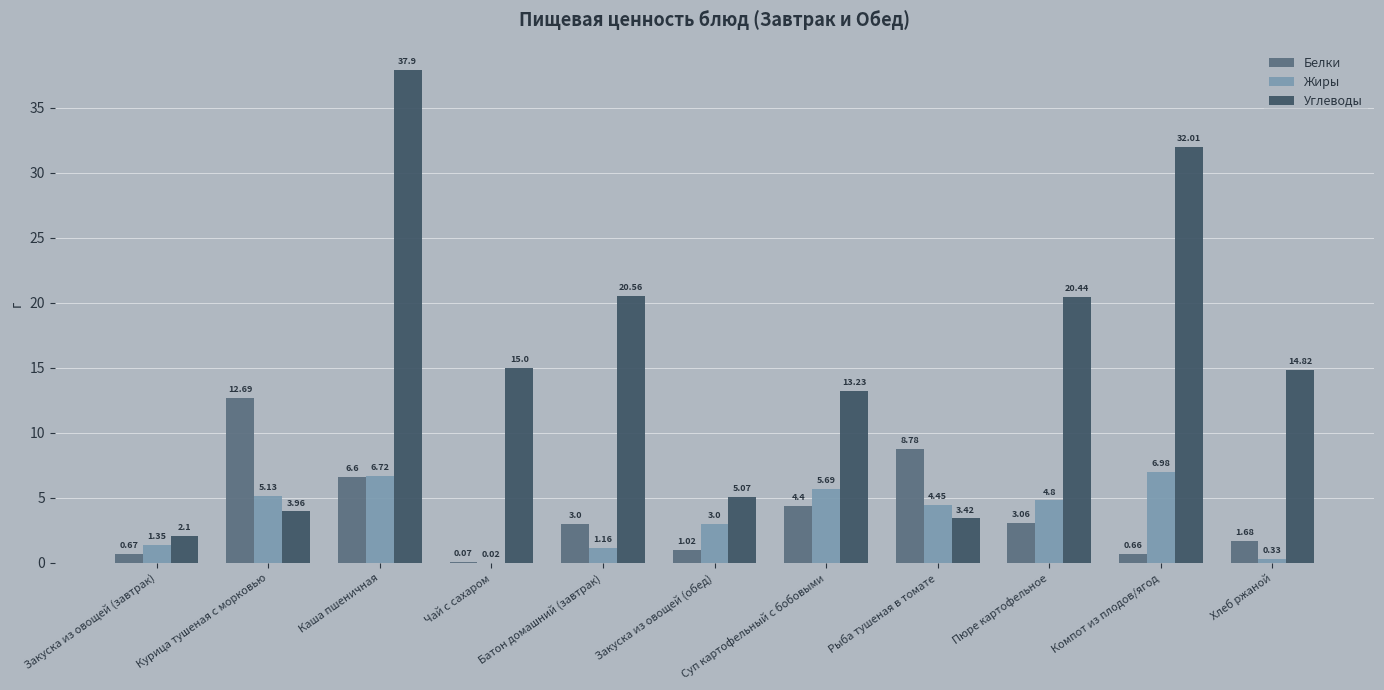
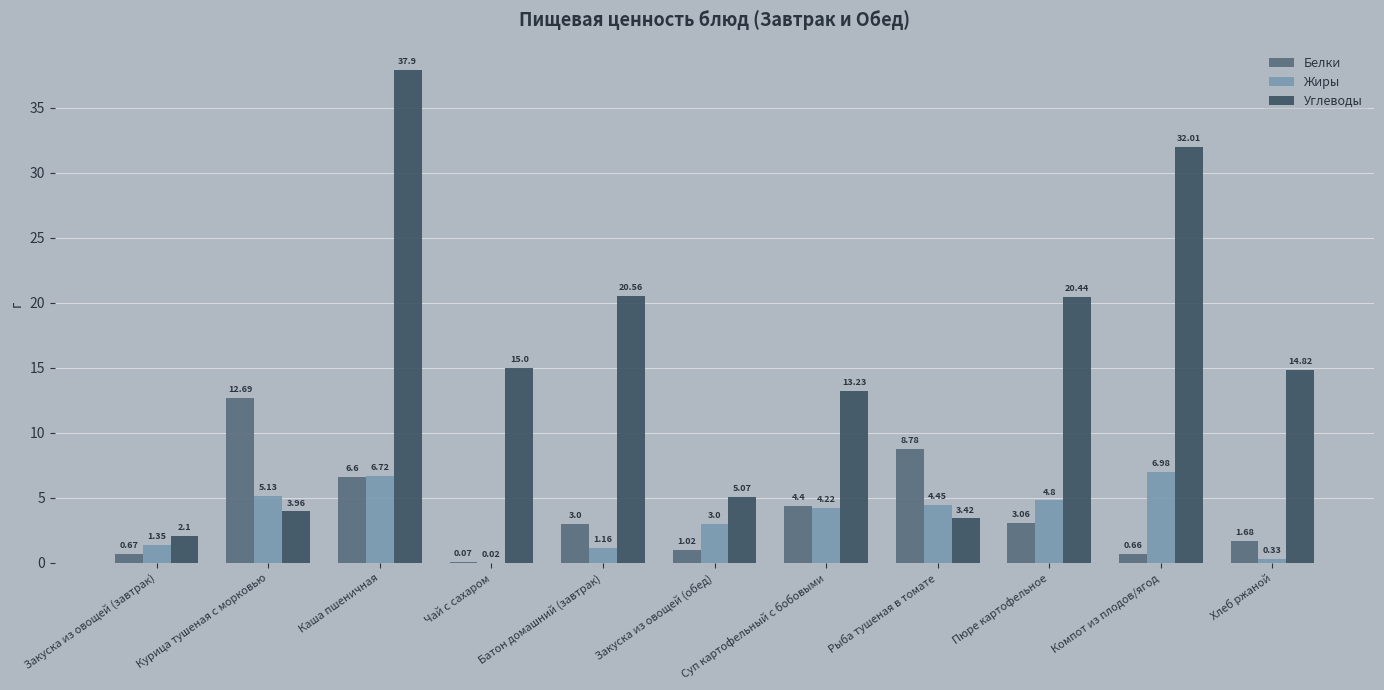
  {
    "Жиры": {
      "Закуска из овощей (завтрак)": 1.35,
      "Курица тушеная с морковью": 5.13,
      "Каша пшеничная": 6.72,
      "Чай с сахаром": 0.02,
      "Батон домашний (завтрак)": 1.16,
      "Закуска из овощей (обед)": 3.0,
-     "Суп картофельный с бобовыми": 5.69,
+     "Суп картофельный с бобовыми": 4.22,
      "Рыба тушеная в томате": 4.45,
      "Пюре картофельное": 4.8,
      "Компот из плодов/ягод": 6.98,
      "Хлеб ржаной": 0.33
    }
  }
